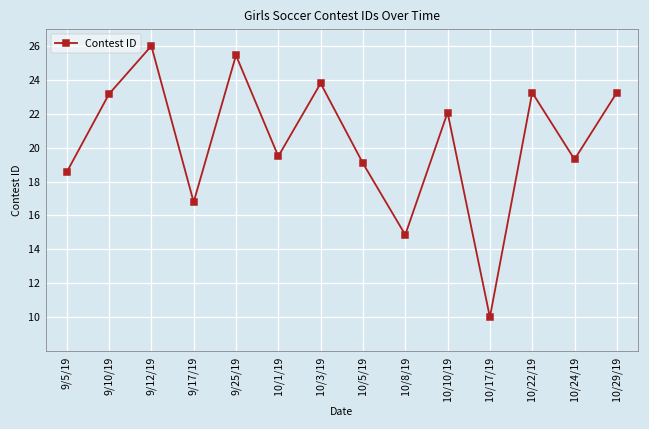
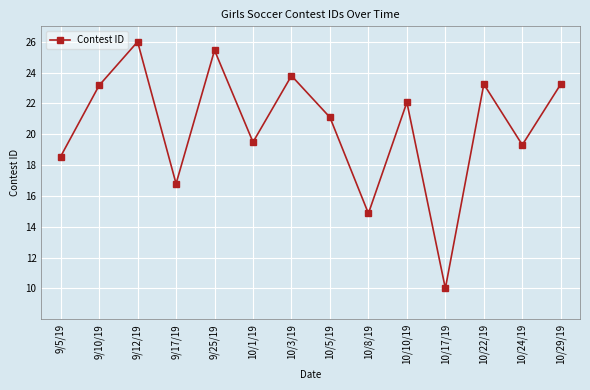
  {
    "9/5/19": 18.6,
    "9/10/19": 23.2,
    "9/12/19": 26.0,
    "9/17/19": 16.8,
    "9/25/19": 25.4,
    "10/1/19": 19.5,
    "10/3/19": 23.8,
-   "10/5/19": 19.1,
+   "10/5/19": 21.1,
    "10/8/19": 14.9,
    "10/10/19": 22.1,
    "10/17/19": 10.0,
    "10/22/19": 23.2,
    "10/24/19": 19.3,
    "10/29/19": 23.2
  }
